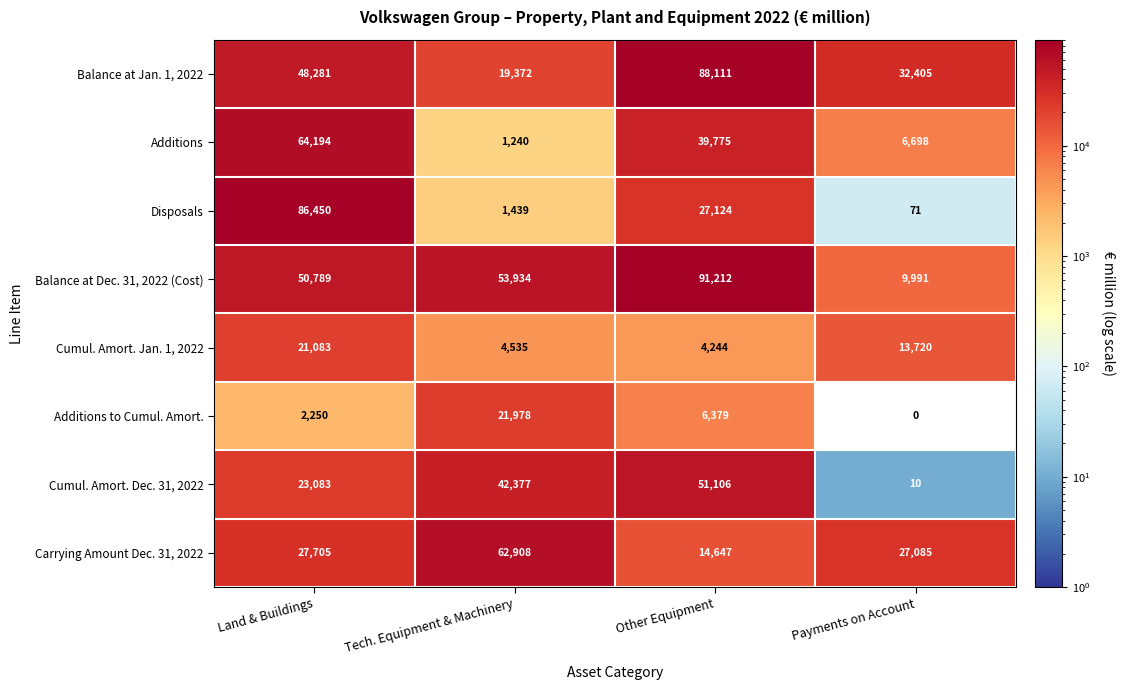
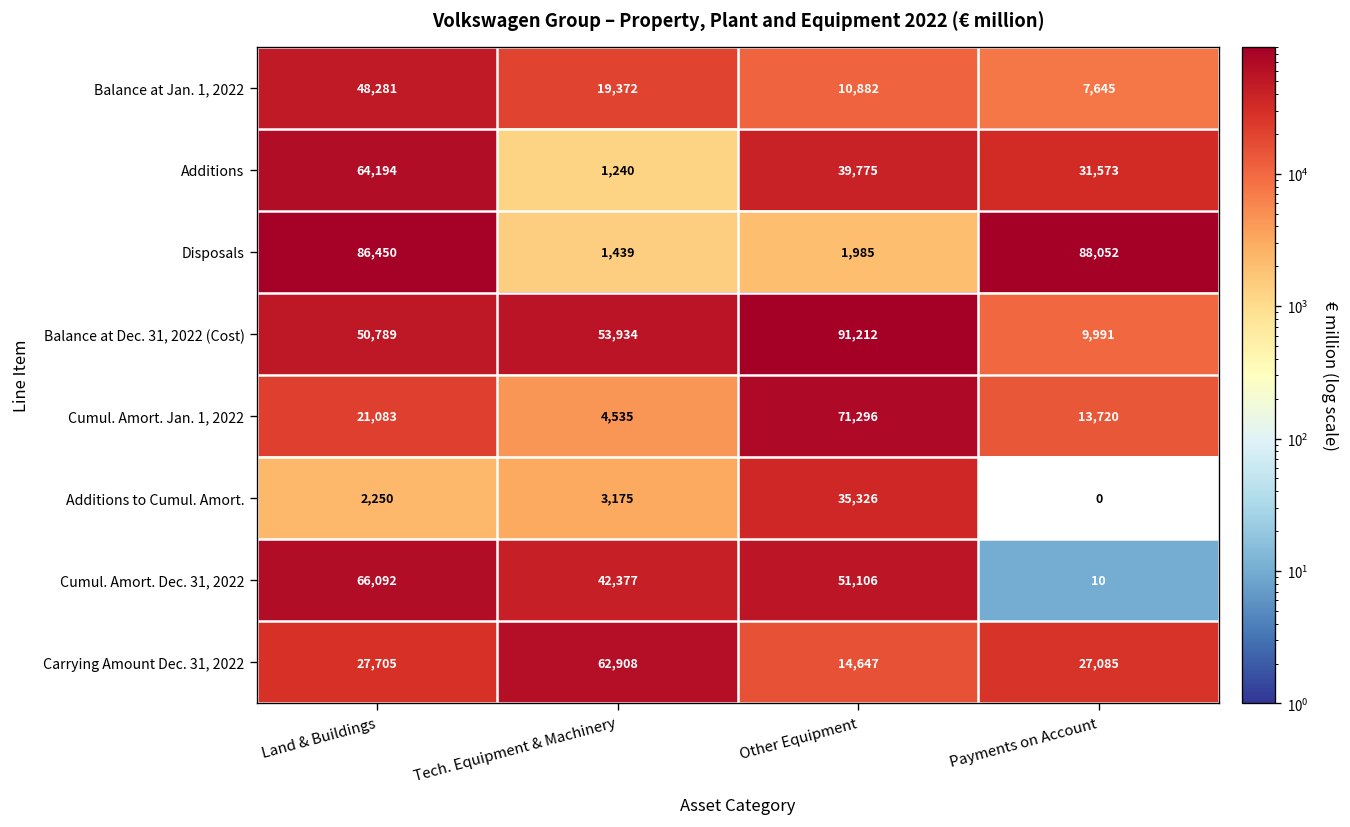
  {
    "Balance at Jan. 1, 2022": {
      "Land & Buildings": "48,281",
      "Tech. Equipment & Machinery": "19,372",
-     "Other Equipment": "88,111",
-     "Payments on Account": "32,405"
+     "Other Equipment": "10,882",
+     "Payments on Account": "7,645"
    },
    "Additions": {
      "Land & Buildings": "64,194",
      "Tech. Equipment & Machinery": "1,240",
      "Other Equipment": "39,775",
-     "Payments on Account": "6,698"
+     "Payments on Account": "31,573"
    },
    "Disposals": {
      "Land & Buildings": "86,450",
      "Tech. Equipment & Machinery": "1,439",
-     "Other Equipment": "27,124",
-     "Payments on Account": "71"
+     "Other Equipment": "1,985",
+     "Payments on Account": "88,052"
    },
    "Balance at Dec. 31, 2022 (Cost)": {
      "Land & Buildings": "50,789",
      "Tech. Equipment & Machinery": "53,934",
      "Other Equipment": "91,212",
      "Payments on Account": "9,991"
    },
    "Cumul. Amort. Jan. 1, 2022": {
      "Land & Buildings": "21,083",
      "Tech. Equipment & Machinery": "4,535",
-     "Other Equipment": "4,244",
+     "Other Equipment": "71,296",
      "Payments on Account": "13,720"
    },
    "Additions to Cumul. Amort.": {
      "Land & Buildings": "2,250",
-     "Tech. Equipment & Machinery": "21,978",
-     "Other Equipment": "6,379",
+     "Tech. Equipment & Machinery": "3,175",
+     "Other Equipment": "35,326",
      "Payments on Account": "0"
    },
    "Cumul. Amort. Dec. 31, 2022": {
-     "Land & Buildings": "23,083",
+     "Land & Buildings": "66,092",
      "Tech. Equipment & Machinery": "42,377",
      "Other Equipment": "51,106",
      "Payments on Account": "10"
    },
    "Carrying Amount Dec. 31, 2022": {
      "Land & Buildings": "27,705",
      "Tech. Equipment & Machinery": "62,908",
      "Other Equipment": "14,647",
      "Payments on Account": "27,085"
    }
  }
